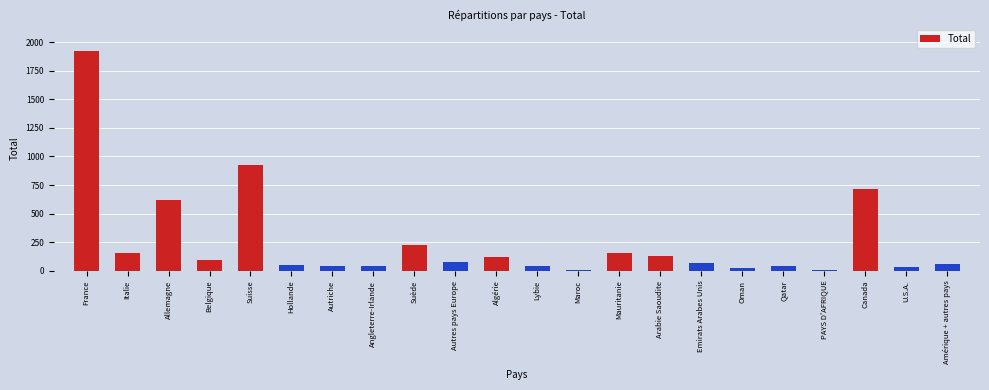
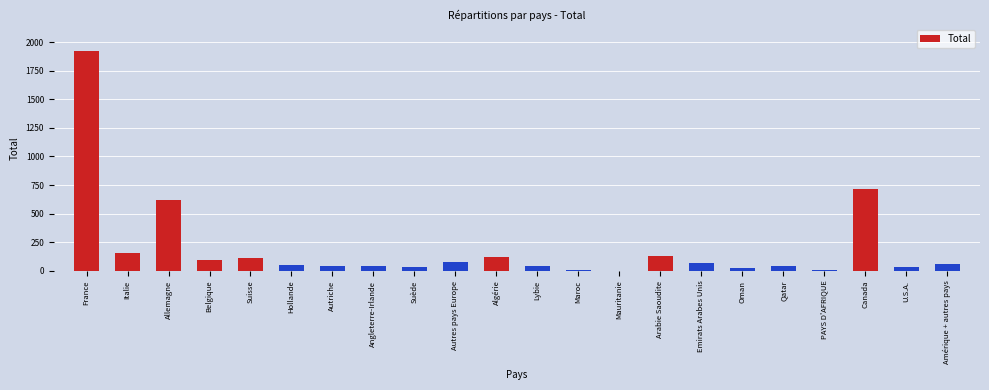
  {
    "France": 1920,
    "Italie": 150,
    "Allemagne": 620,
    "Belgique": 100,
-   "Suisse": 930,
+   "Suisse": 110,
    "Hollande": 50,
    "Autriche": 40,
    "Angleterre-Irlande": 50,
-   "Suède": 230,
+   "Suède": 40,
    "Autres pays Europe": 80,
    "Algérie": 120,
    "Lybie": 40,
-   "Mauritanie": 160,
+   "Mauritanie": 0,
    "Arabie Saoudite": 130,
    "Emirats Arabes Unis": 70,
    "Oman": 20,
    "Qatar": 40,
    "Canada": 720,
    "U.S.A.": 30,
    "Amérique + autres pays": 60
  }
